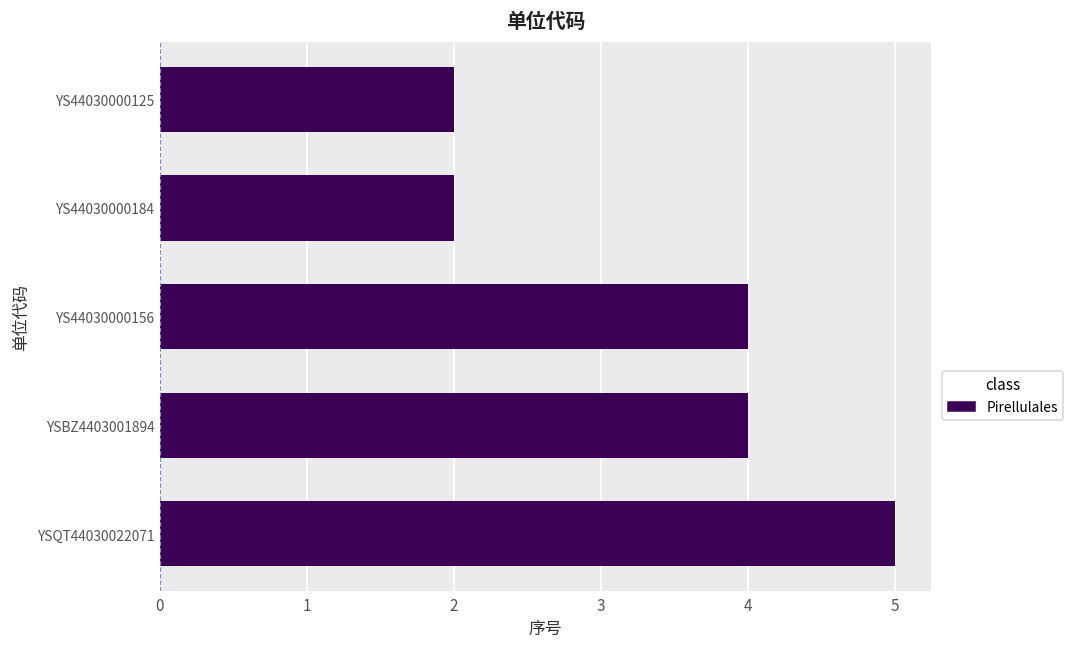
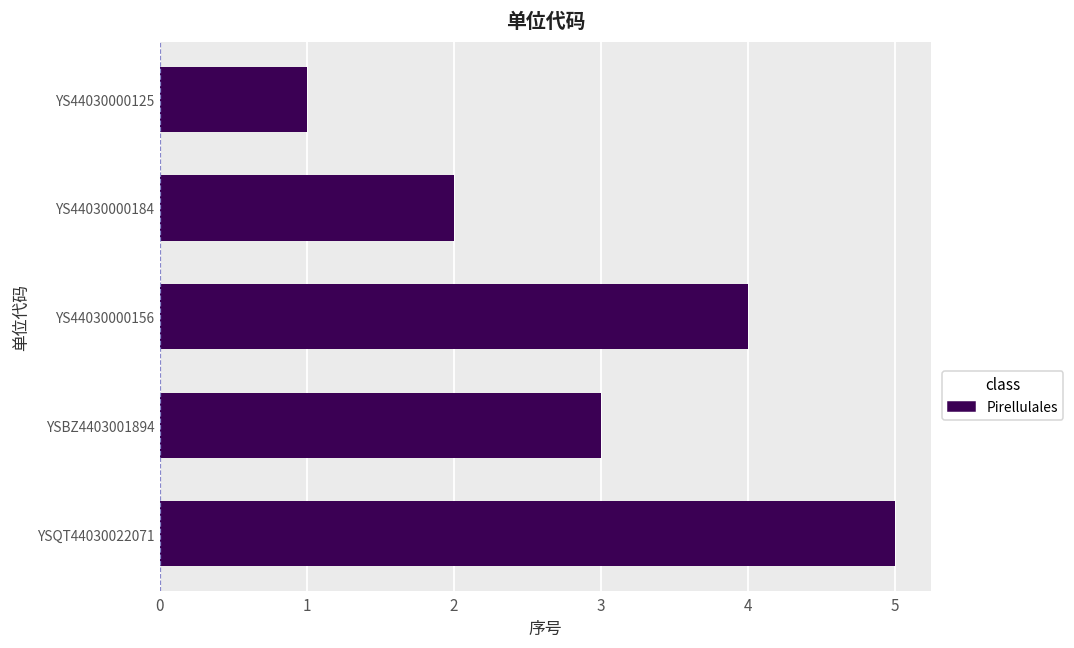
  {
-   "YS44030000125": 2,
+   "YS44030000125": 1,
    "YS44030000184": 2,
    "YS44030000156": 4,
-   "YSBZ4403001894": 4,
+   "YSBZ4403001894": 3,
    "YSQT44030022071": 5
  }
